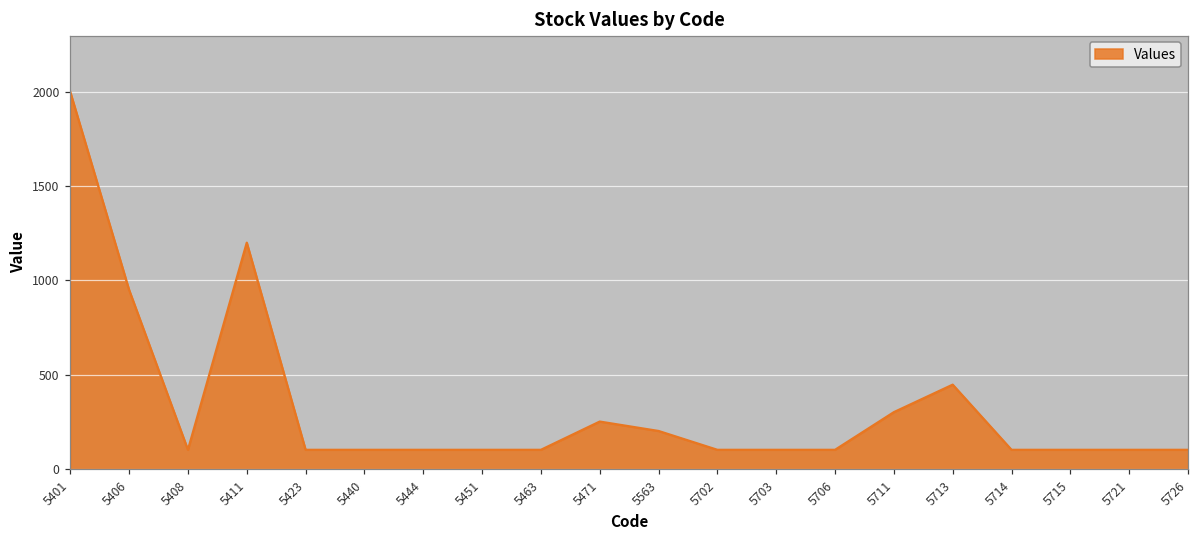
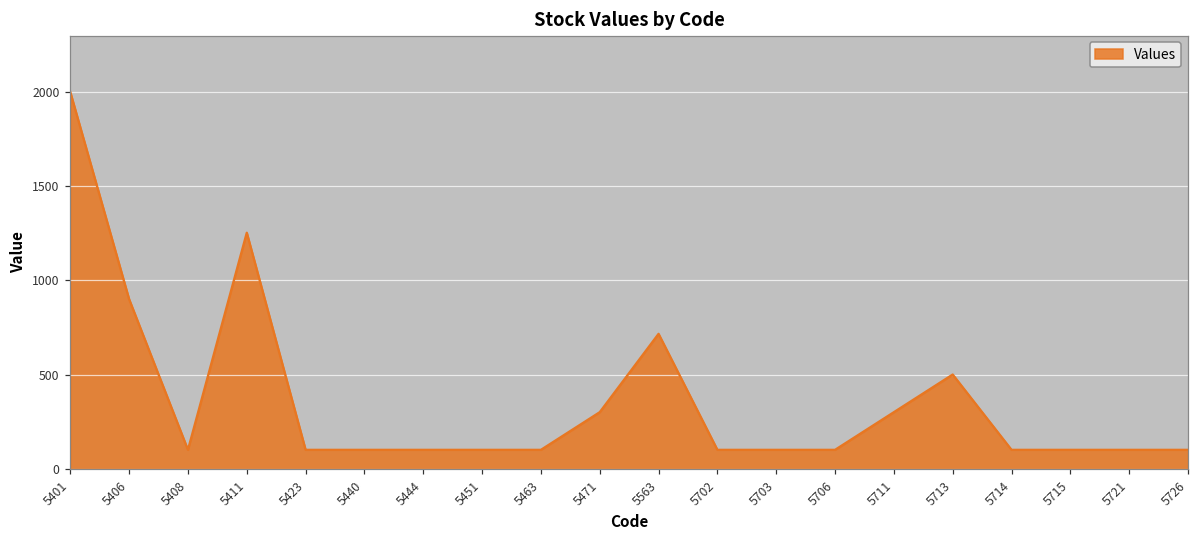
  {
    "5401": 2000,
-   "5406": 950,
+   "5406": 900,
    "5408": 100,
-   "5411": 1200,
+   "5411": 1250,
    "5423": 100,
    "5440": 100,
    "5444": 100,
    "5451": 100,
    "5463": 100,
-   "5471": 250,
-   "5563": 200,
+   "5471": 300,
+   "5563": 720,
    "5702": 100,
    "5703": 100,
    "5706": 100,
    "5711": 300,
-   "5713": 450,
+   "5713": 500,
    "5714": 100,
    "5715": 100,
    "5721": 100,
    "5726": 100
  }
